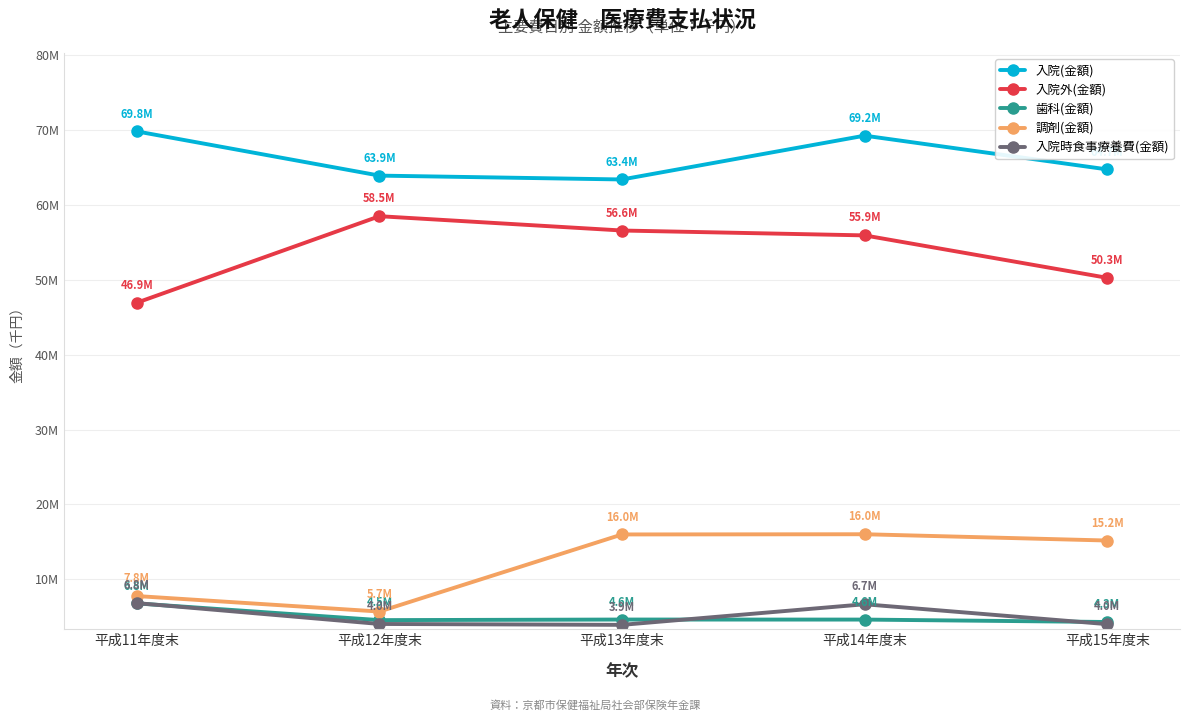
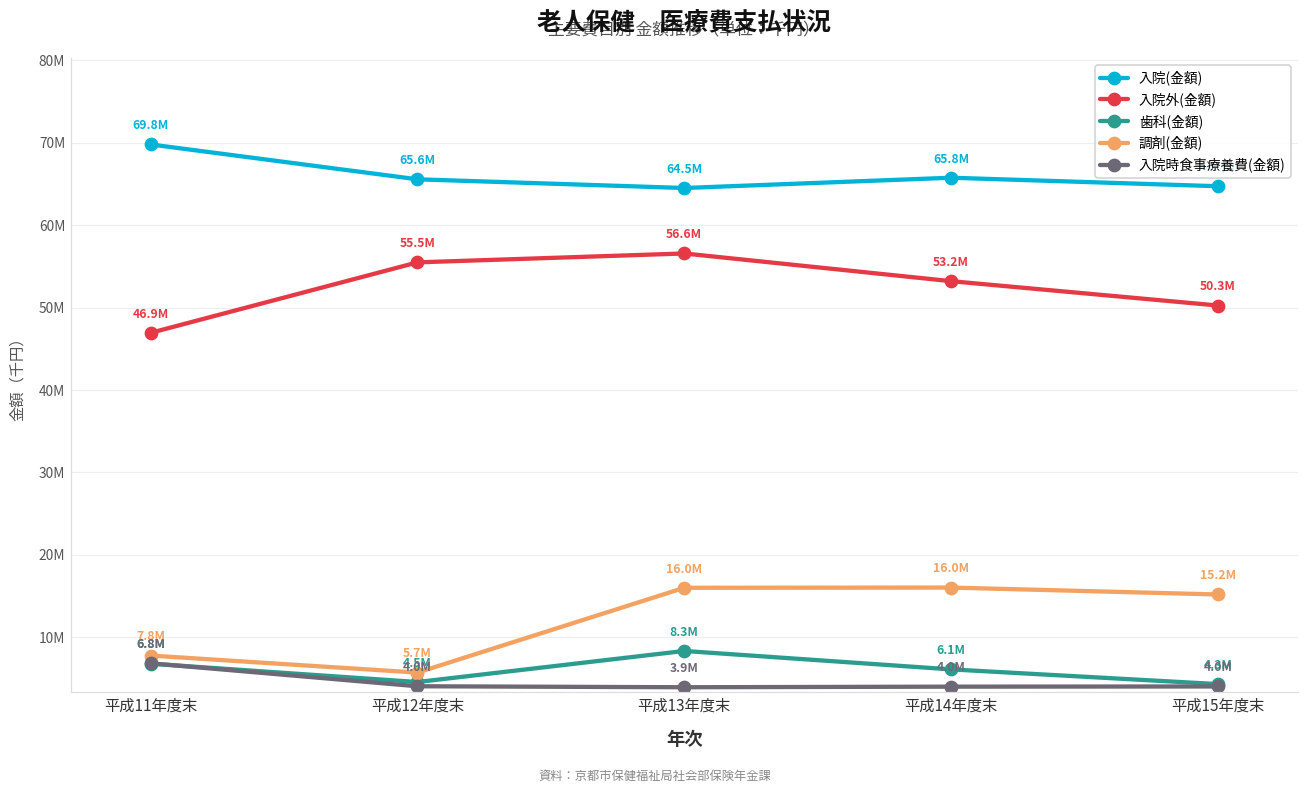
  {
    "入院(金額)": {
      "平成11年度末": "69.8M",
-     "平成12年度末": "63.9M",
-     "平成13年度末": "63.4M",
-     "平成14年度末": "69.2M"
+     "平成12年度末": "65.6M",
+     "平成13年度末": "64.5M",
+     "平成14年度末": "65.8M"
    },
    "入院外(金額)": {
      "平成11年度末": "46.9M",
-     "平成12年度末": "58.5M",
+     "平成12年度末": "55.5M",
      "平成13年度末": "56.6M",
-     "平成14年度末": "55.9M",
+     "平成14年度末": "53.2M",
      "平成15年度末": "50.3M"
    },
    "歯科(金額)": {
-     "平成13年度末": "4.6M",
-     "平成14年度末": "4.6M"
+     "平成13年度末": "8.3M",
+     "平成14年度末": "6.1M"
    },
    "調剤(金額)": {
      "平成13年度末": "16.0M",
      "平成14年度末": "16.0M",
      "平成15年度末": "15.2M"
    },
    "入院時食事療養費(金額)": {
      "平成13年度末": "3.9M",
-     "平成14年度末": "6.7M"
+     "平成14年度末": "4.0M"
    }
  }
